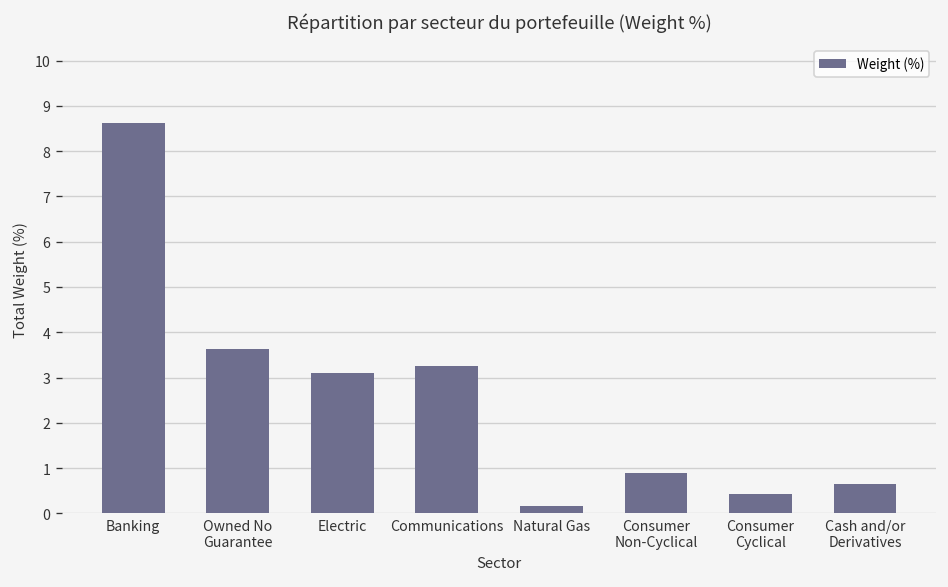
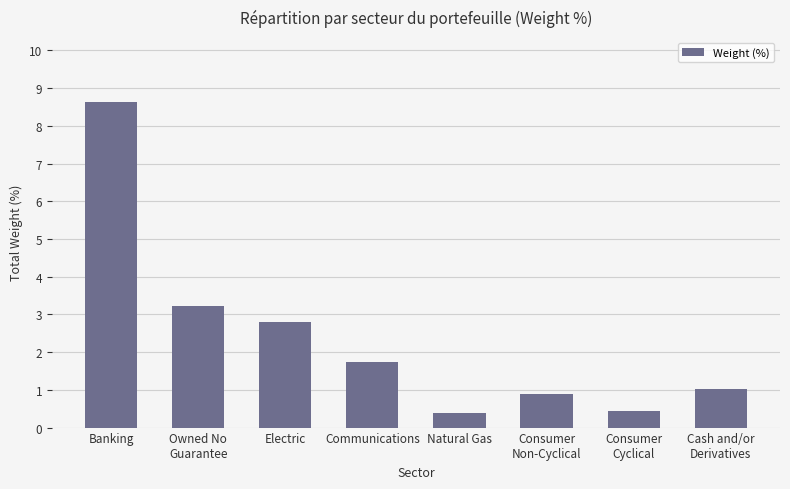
  {
    "Banking": 8.6,
-   "Owned No Guarantee": 3.6,
-   "Electric": 3.1,
-   "Communications": 3.3,
-   "Natural Gas": 0.2,
+   "Owned No Guarantee": 3.2,
+   "Electric": 2.8,
+   "Communications": 1.7,
+   "Natural Gas": 0.4,
    "Consumer Non-Cyclical": 0.9,
    "Consumer Cyclical": 0.4,
-   "Cash and/or Derivatives": 0.6
+   "Cash and/or Derivatives": 1.0
  }
